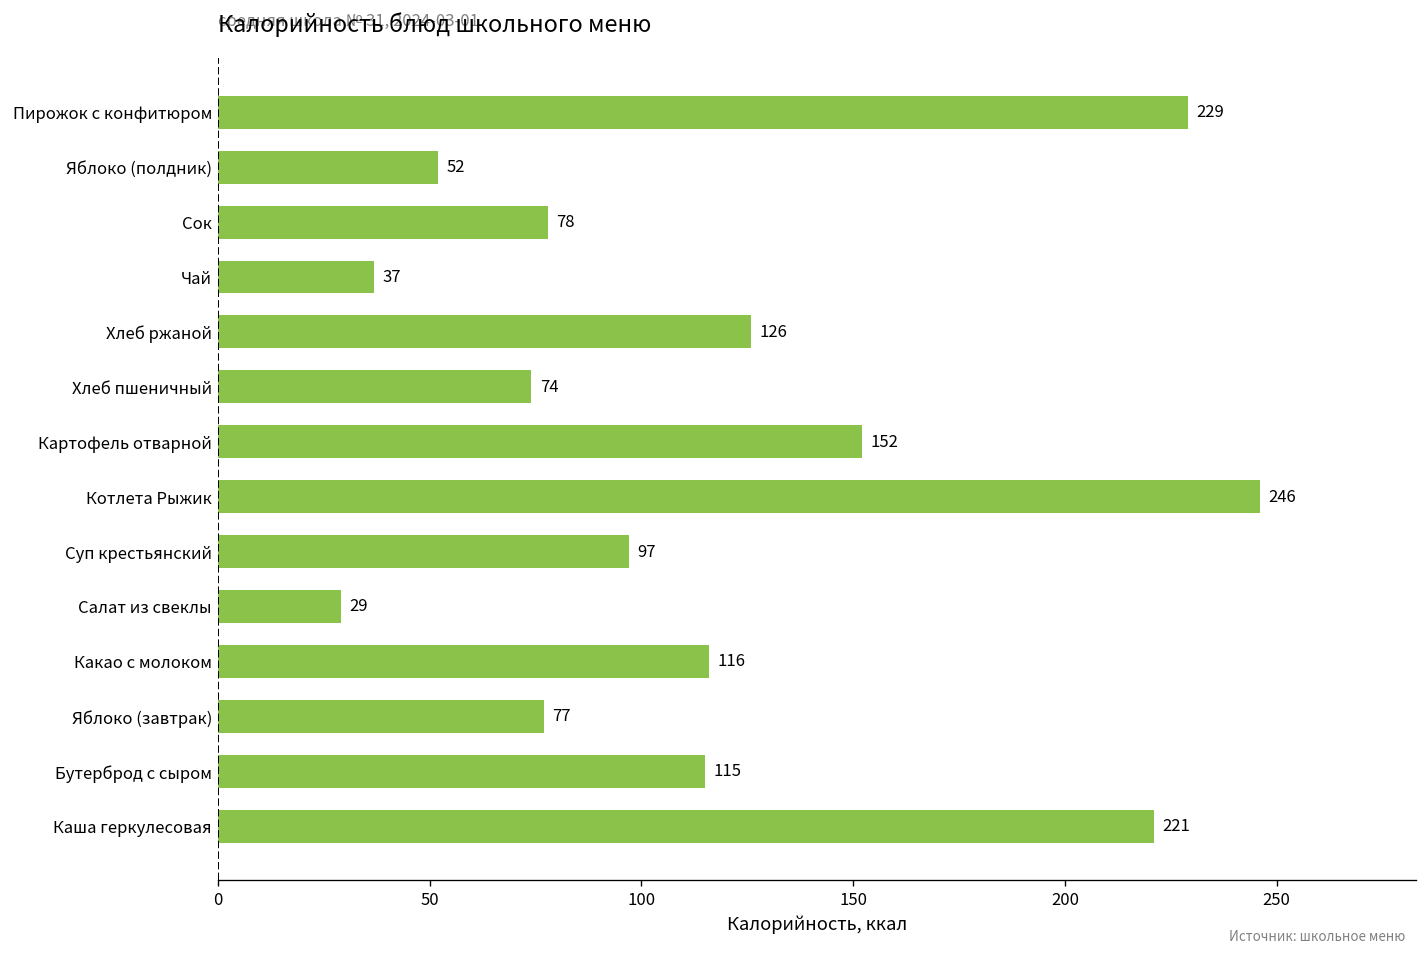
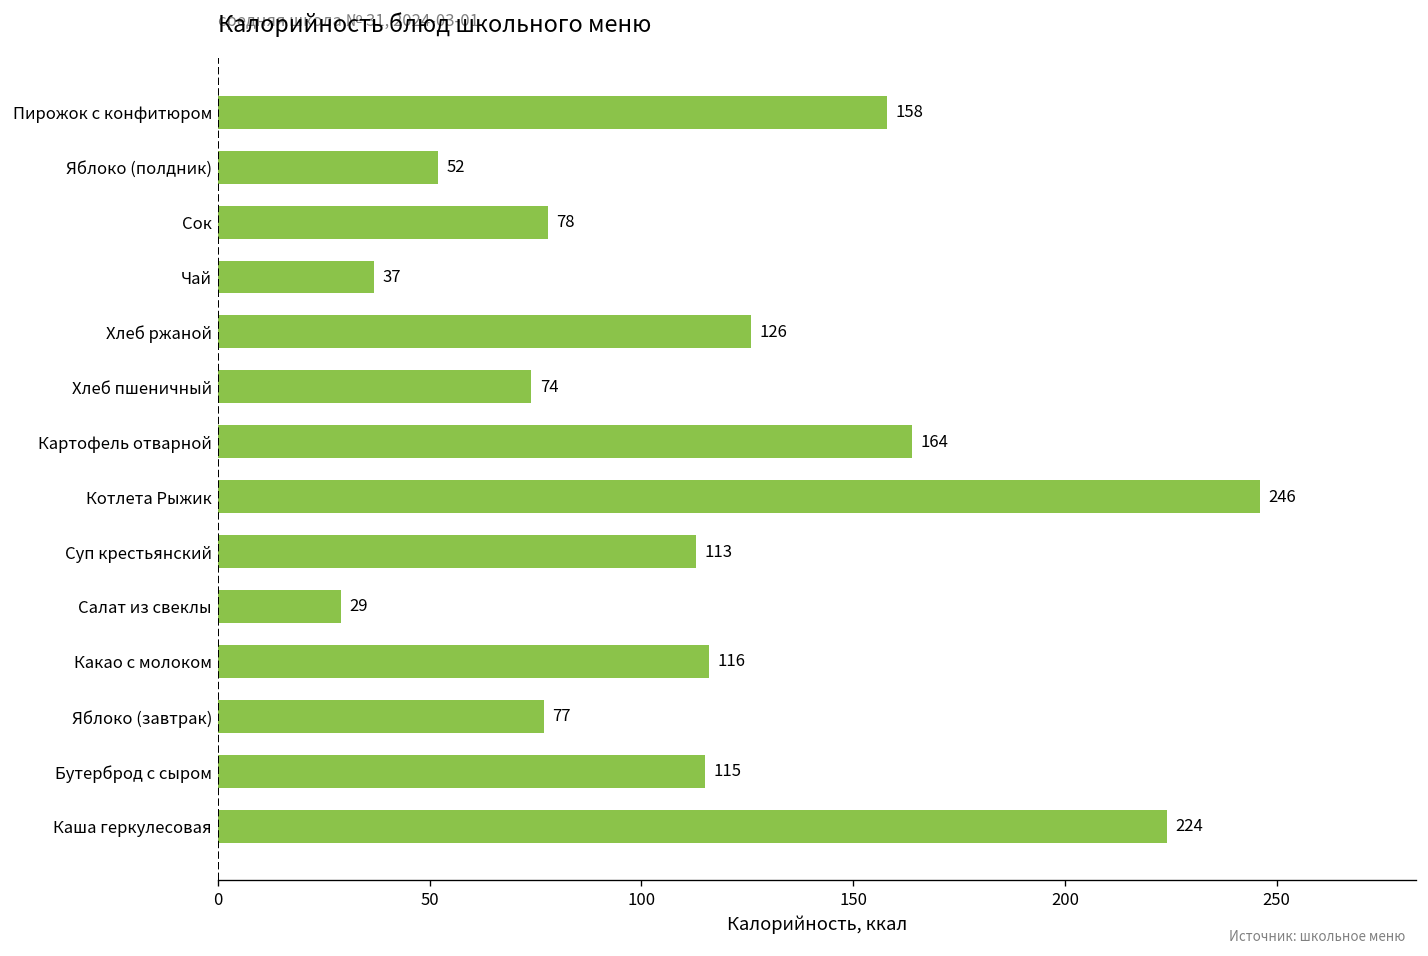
  {
-   "Пирожок с конфитюром": 229,
+   "Пирожок с конфитюром": 158,
    "Яблоко (полдник)": 52,
    "Сок": 78,
    "Чай": 37,
    "Хлеб ржаной": 126,
    "Хлеб пшеничный": 74,
-   "Картофель отварной": 152,
+   "Картофель отварной": 164,
    "Котлета Рыжик": 246,
-   "Суп крестьянский": 97,
+   "Суп крестьянский": 113,
    "Салат из свеклы": 29,
    "Какао с молоком": 116,
    "Яблоко (завтрак)": 77,
    "Бутерброд с сыром": 115,
-   "Каша геркулесовая": 221
+   "Каша геркулесовая": 224
  }
